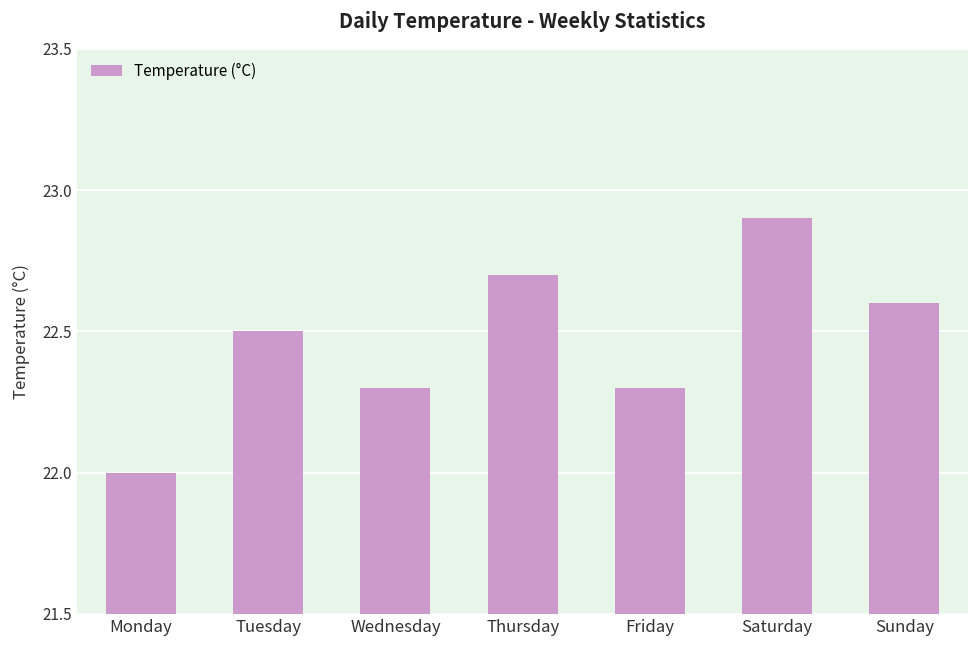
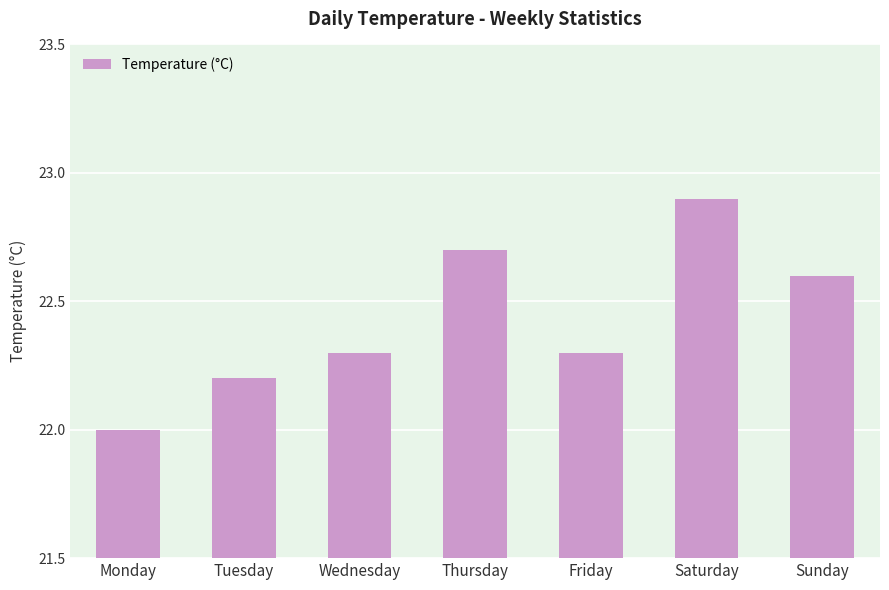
  {
    "Monday": 22.0,
-   "Tuesday": 22.5,
+   "Tuesday": 22.2,
    "Wednesday": 22.3,
    "Thursday": 22.7,
    "Friday": 22.3,
    "Saturday": 22.9,
    "Sunday": 22.6
  }
